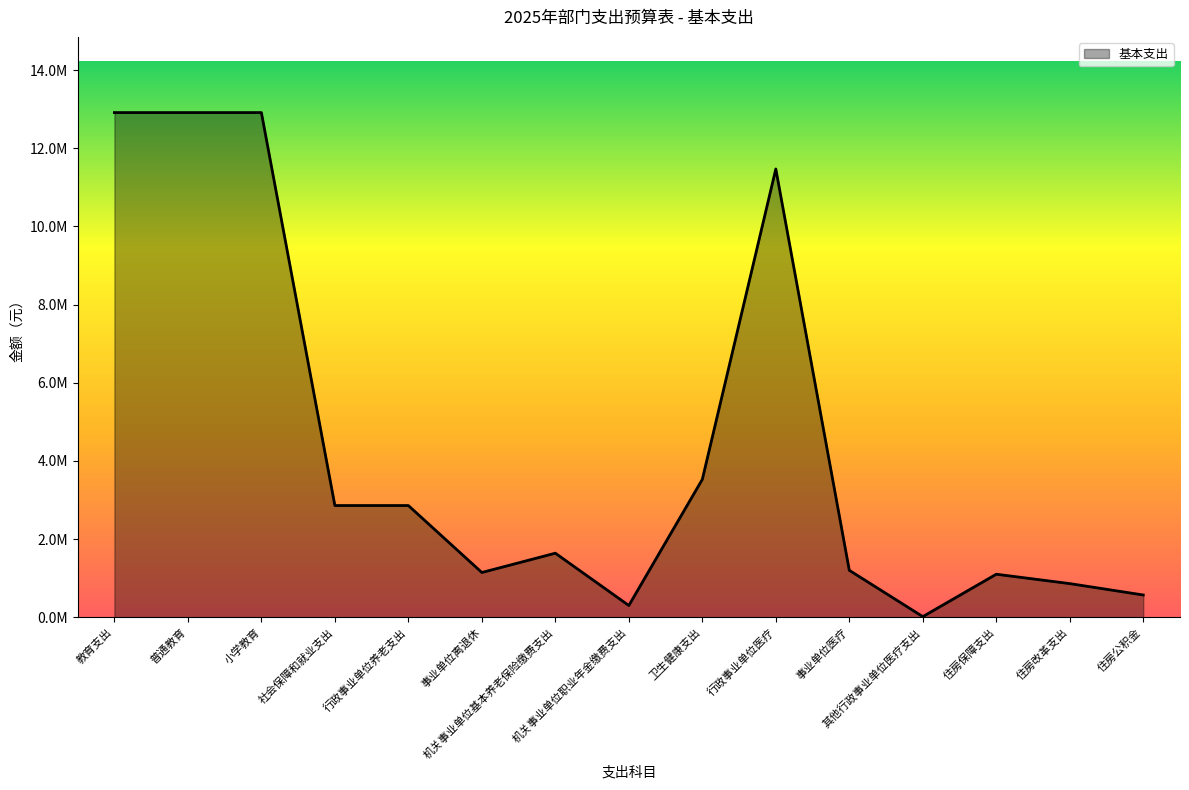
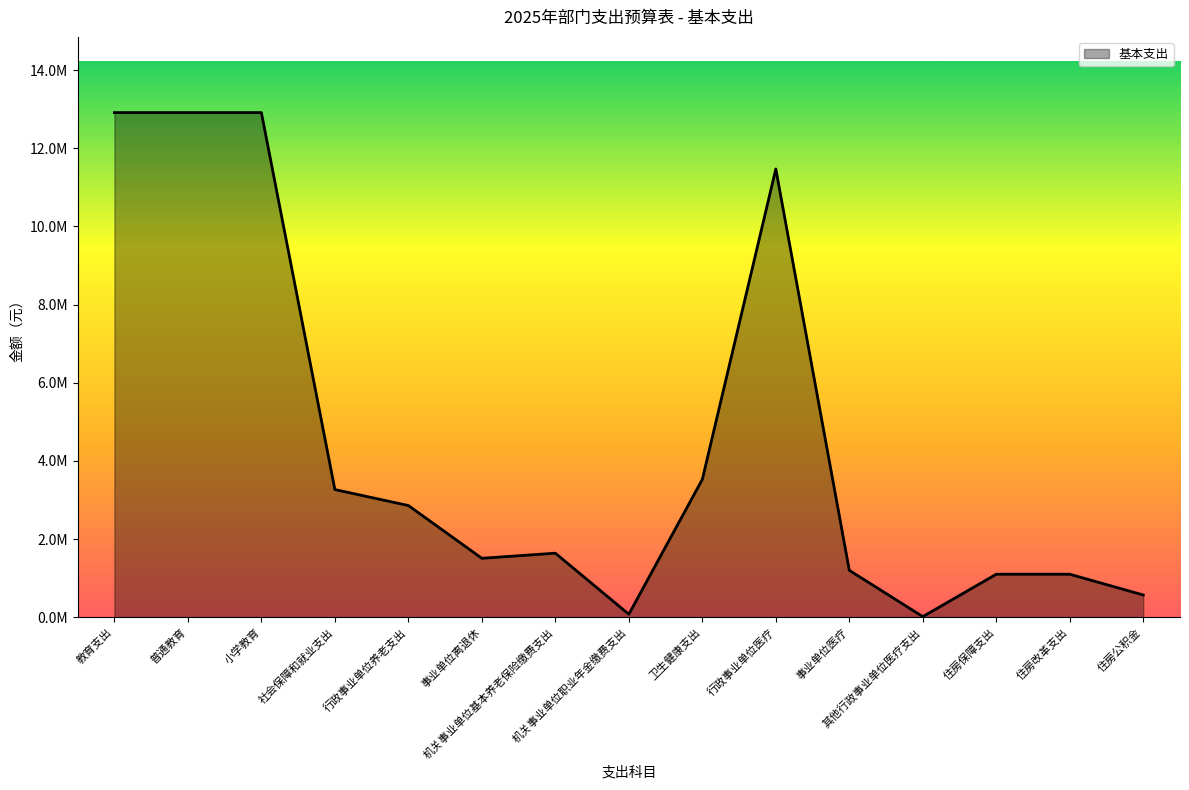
  {
    "教育支出": 12900000,
    "普通教育": 12900000,
    "小学教育": 12900000,
-   "社会保障和就业支出": 2900000,
+   "社会保障和就业支出": 3300000,
    "行政事业单位养老支出": 2900000,
-   "事业单位离退休": 1100000,
+   "事业单位离退休": 1500000,
    "机关事业单位基本养老保险缴费支出": 1600000,
-   "机关事业单位职业年金缴费支出": 300000,
+   "机关事业单位职业年金缴费支出": 100000,
    "卫生健康支出": 3500000,
    "行政事业单位医疗": 11500000,
    "事业单位医疗": 1200000,
    "其他行政事业单位医疗支出": 0,
    "住房保障支出": 1100000,
-   "住房改革支出": 900000,
+   "住房改革支出": 1100000,
    "住房公积金": 600000
  }
